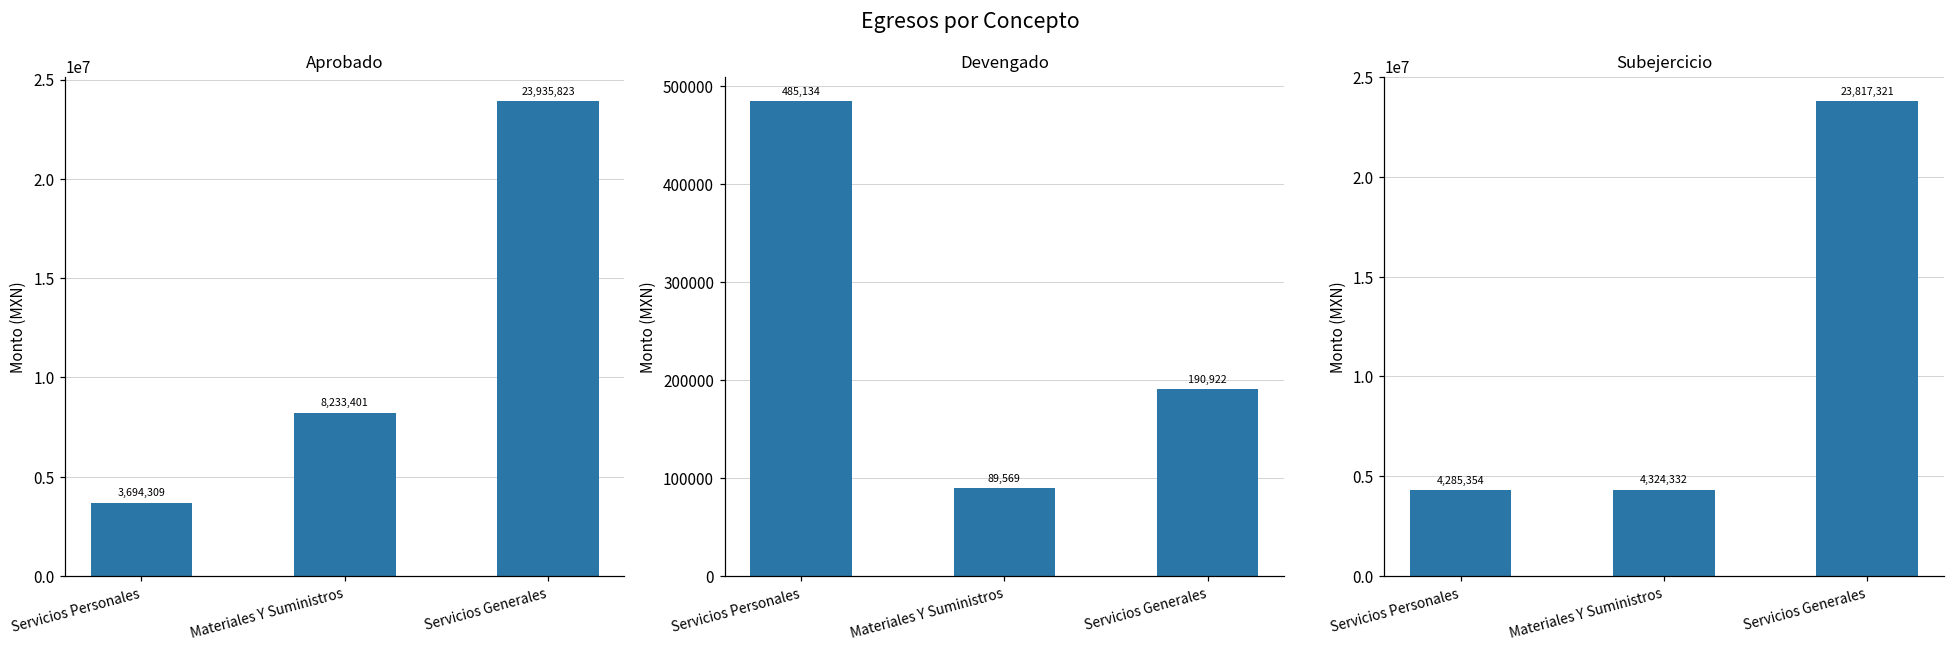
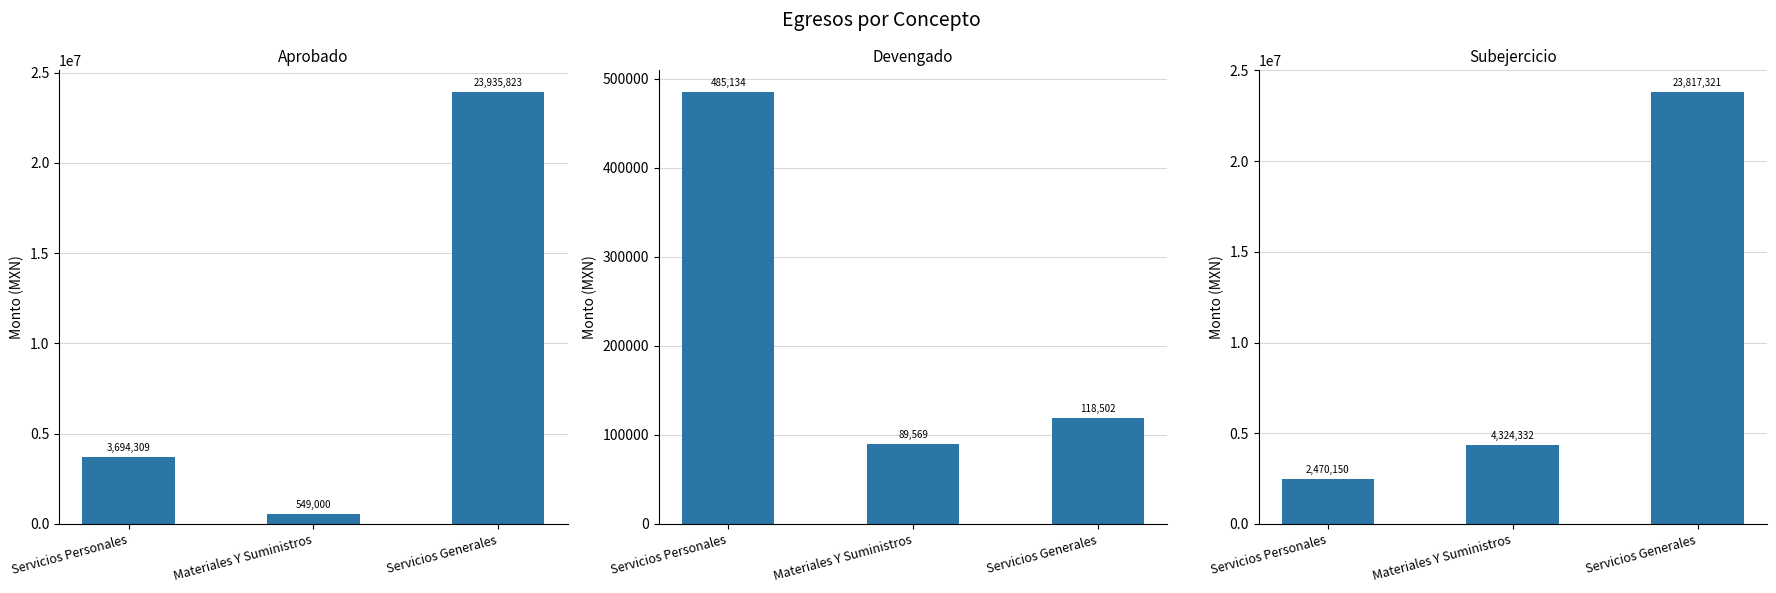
  {
    "Aprobado": {
      "Servicios Personales": "3,694,309",
-     "Materiales Y Suministros": "8,233,401",
+     "Materiales Y Suministros": "549,000",
      "Servicios Generales": "23,935,823"
    },
    "Devengado": {
      "Servicios Personales": "485,134",
      "Materiales Y Suministros": "89,569",
-     "Servicios Generales": "190,922"
+     "Servicios Generales": "118,502"
    },
    "Subejercicio": {
-     "Servicios Personales": "4,285,354",
+     "Servicios Personales": "2,470,150",
      "Materiales Y Suministros": "4,324,332",
      "Servicios Generales": "23,817,321"
    }
  }
